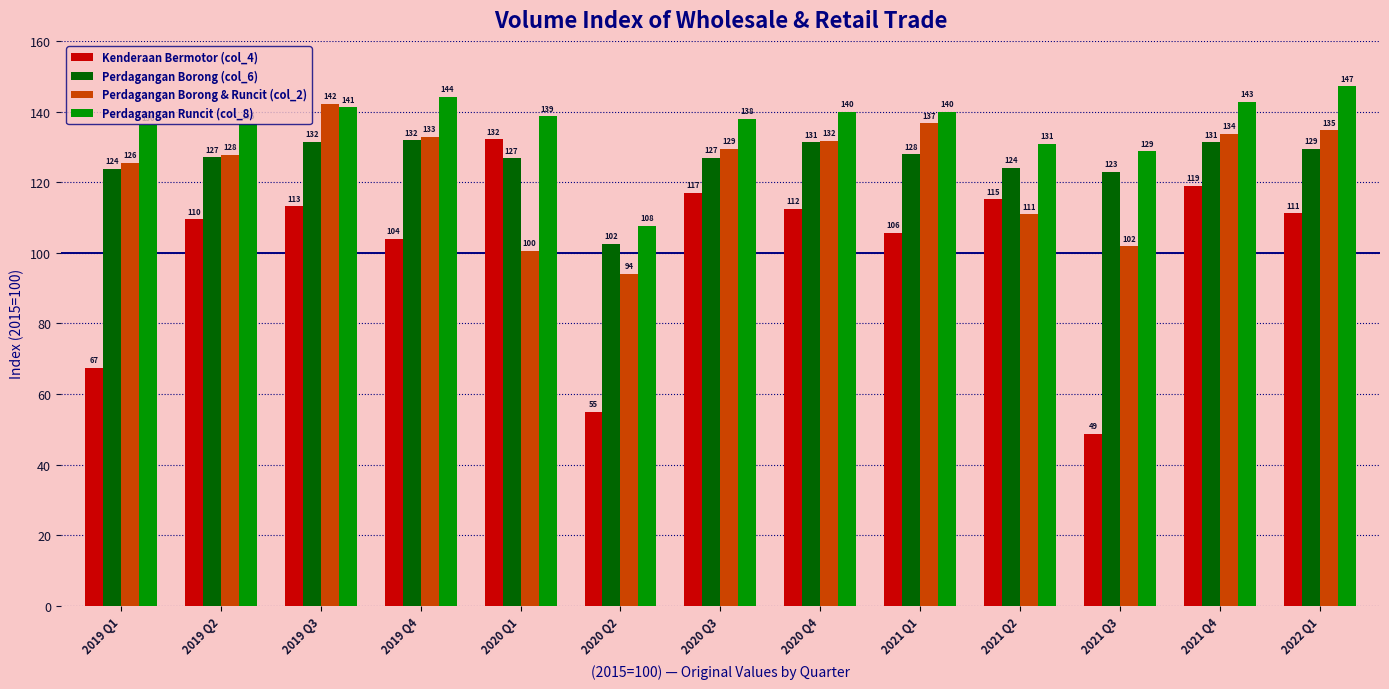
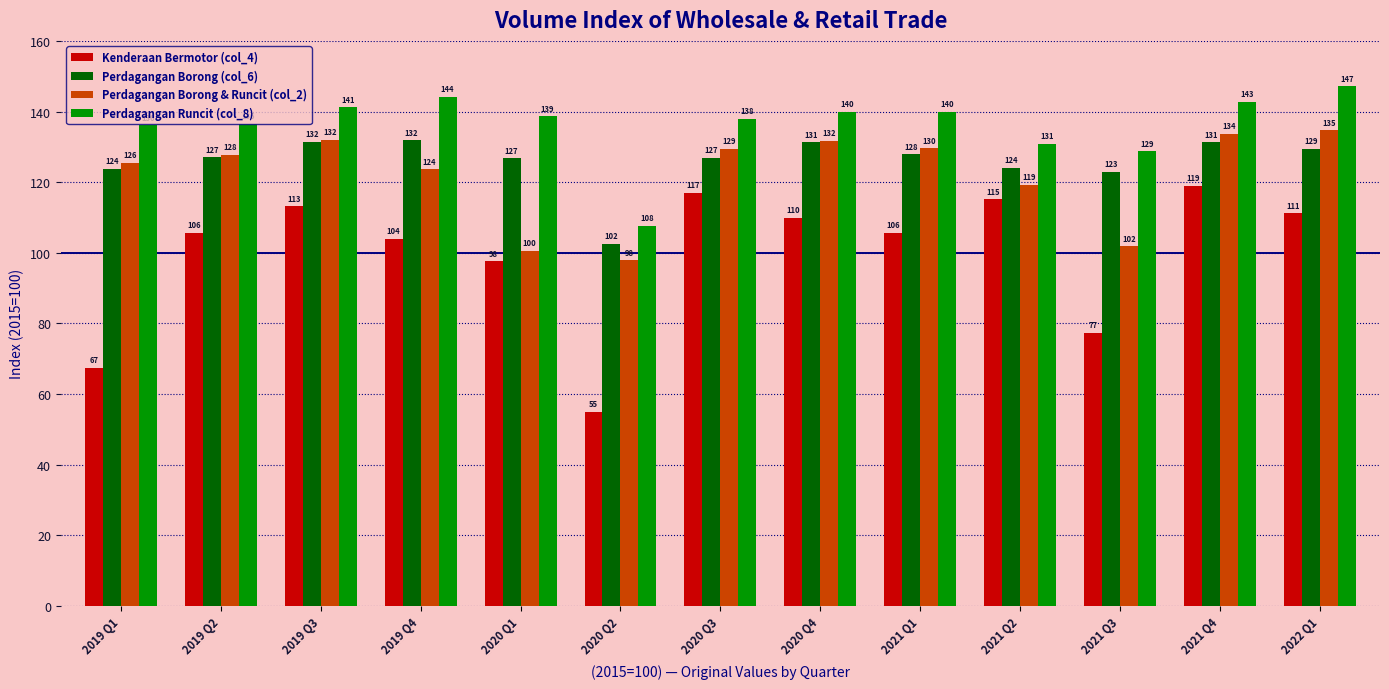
  {
    "Kenderaan Bermotor (col_4)": {
      "2019 Q1": 67,
-     "2019 Q2": 110,
+     "2019 Q2": 106,
      "2019 Q3": 113,
      "2019 Q4": 104,
-     "2020 Q1": 132,
+     "2020 Q1": 98,
      "2020 Q2": 55,
      "2020 Q3": 117,
-     "2020 Q4": 112,
+     "2020 Q4": 110,
      "2021 Q1": 106,
      "2021 Q2": 115,
-     "2021 Q3": 49,
+     "2021 Q3": 77,
      "2021 Q4": 119,
      "2022 Q1": 111
    },
    "Perdagangan Borong & Runcit (col_2)": {
      "2019 Q1": 126,
      "2019 Q2": 128,
-     "2019 Q3": 142,
-     "2019 Q4": 133,
+     "2019 Q3": 132,
+     "2019 Q4": 124,
      "2020 Q1": 100,
-     "2020 Q2": 94,
+     "2020 Q2": 98,
      "2020 Q3": 129,
      "2020 Q4": 132,
-     "2021 Q1": 137,
-     "2021 Q2": 111,
+     "2021 Q1": 130,
+     "2021 Q2": 119,
      "2021 Q3": 102,
      "2021 Q4": 134,
      "2022 Q1": 135
    }
  }
